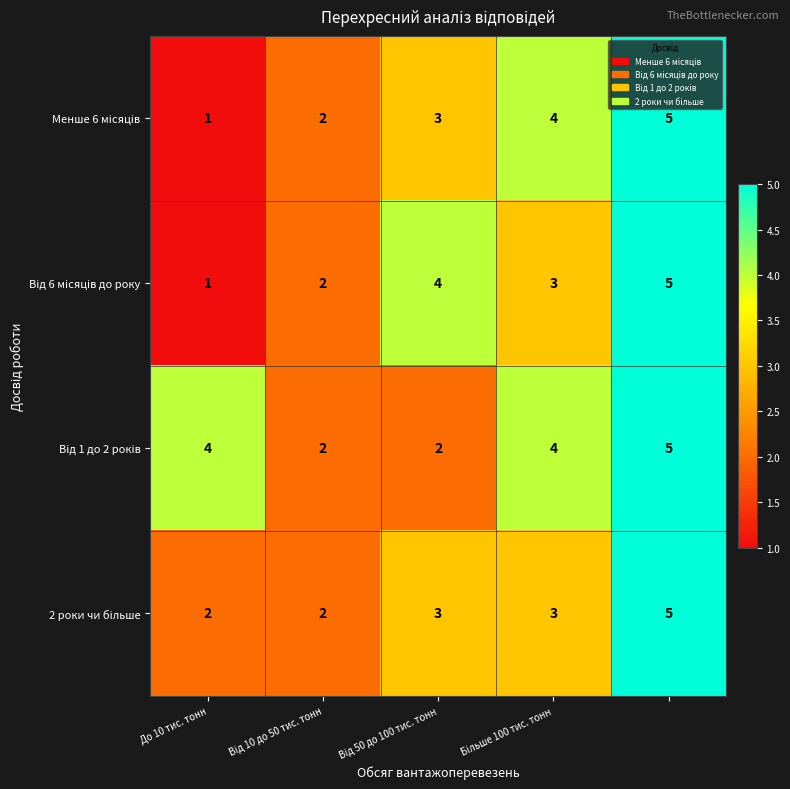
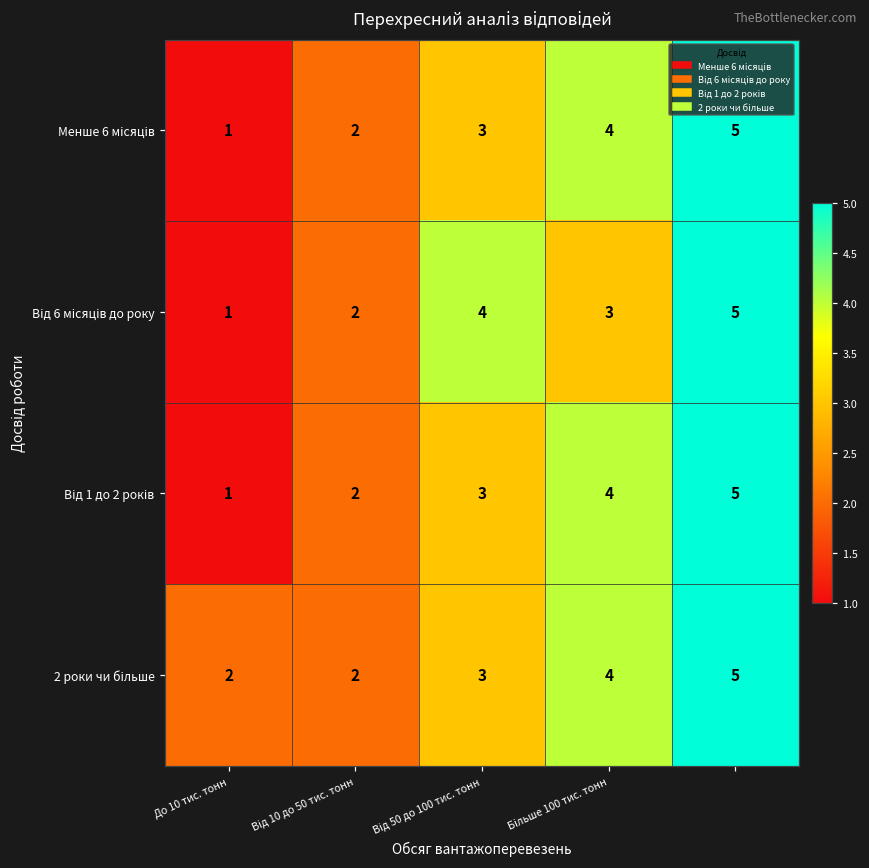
  {
    "Менше 6 місяців": {
      "До 10 тис. тонн": 1,
      "Від 10 до 50 тис. тонн": 2,
      "Від 50 до 100 тис. тонн": 3,
      "Більше 100 тис. тонн": 4
    },
    "Від 6 місяців до року": {
      "До 10 тис. тонн": 1,
      "Від 10 до 50 тис. тонн": 2,
      "Від 50 до 100 тис. тонн": 4,
      "Більше 100 тис. тонн": 3
    },
    "Від 1 до 2 років": {
-     "До 10 тис. тонн": 4,
+     "До 10 тис. тонн": 1,
      "Від 10 до 50 тис. тонн": 2,
-     "Від 50 до 100 тис. тонн": 2,
+     "Від 50 до 100 тис. тонн": 3,
      "Більше 100 тис. тонн": 4
    },
    "2 роки чи більше": {
      "До 10 тис. тонн": 2,
      "Від 10 до 50 тис. тонн": 2,
      "Від 50 до 100 тис. тонн": 3,
-     "Більше 100 тис. тонн": 3
+     "Більше 100 тис. тонн": 4
    }
  }
